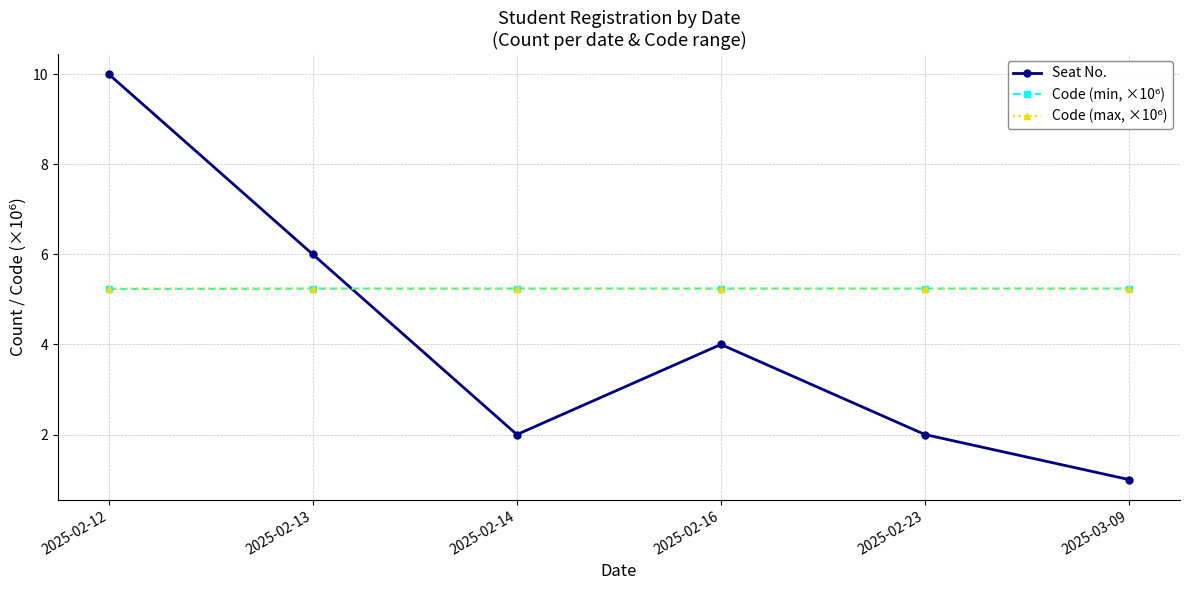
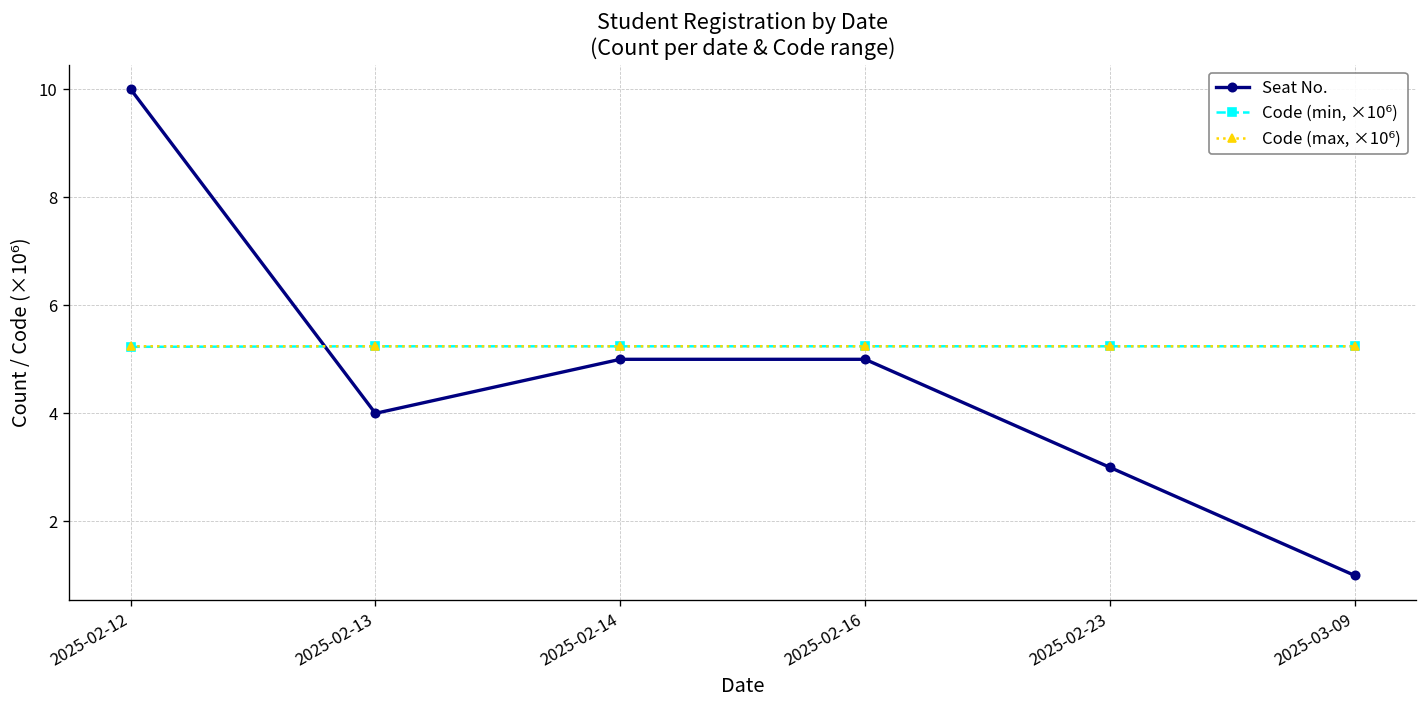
  {
    "Seat No.": {
      "2025-02-12": 10,
-     "2025-02-13": 6,
-     "2025-02-14": 2,
-     "2025-02-16": 4,
-     "2025-02-23": 2,
+     "2025-02-13": 4,
+     "2025-02-14": 5,
+     "2025-02-16": 5,
+     "2025-02-23": 3,
      "2025-03-09": 1
    },
    "Code (max, ×10⁶)": {
      "2025-02-12": 5.2,
      "2025-02-13": 5.2,
      "2025-02-14": 5.2,
      "2025-02-16": 5.2,
      "2025-02-23": 5.2,
      "2025-03-09": 5.2
    }
  }
